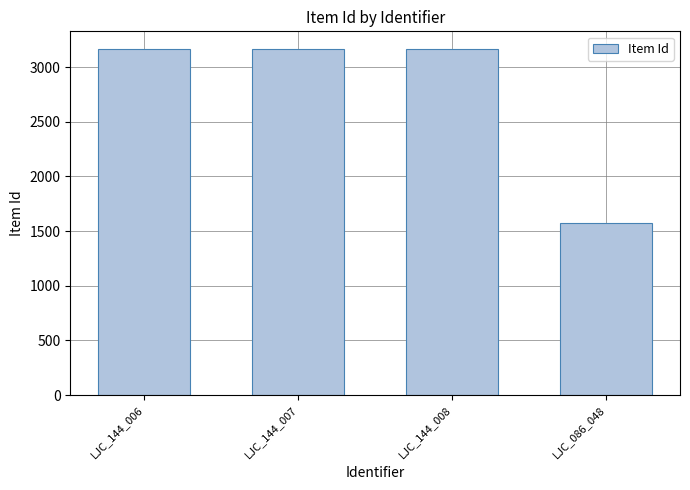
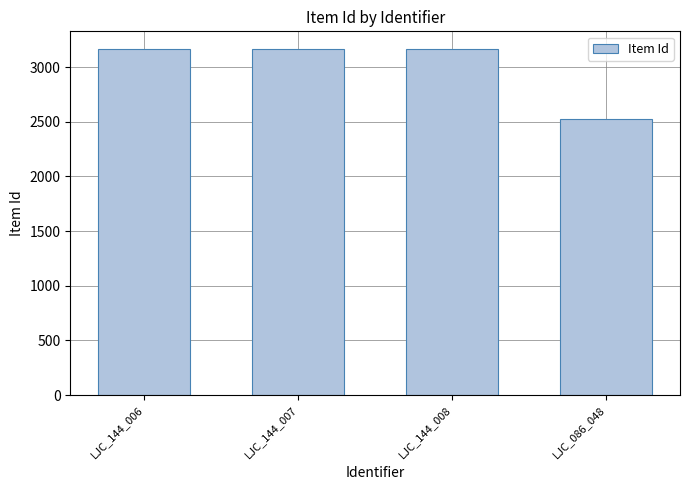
  {
    "LJC_144_006": 3170,
    "LJC_144_007": 3170,
    "LJC_144_008": 3170,
-   "LJC_086_048": 1580
+   "LJC_086_048": 2530
  }
